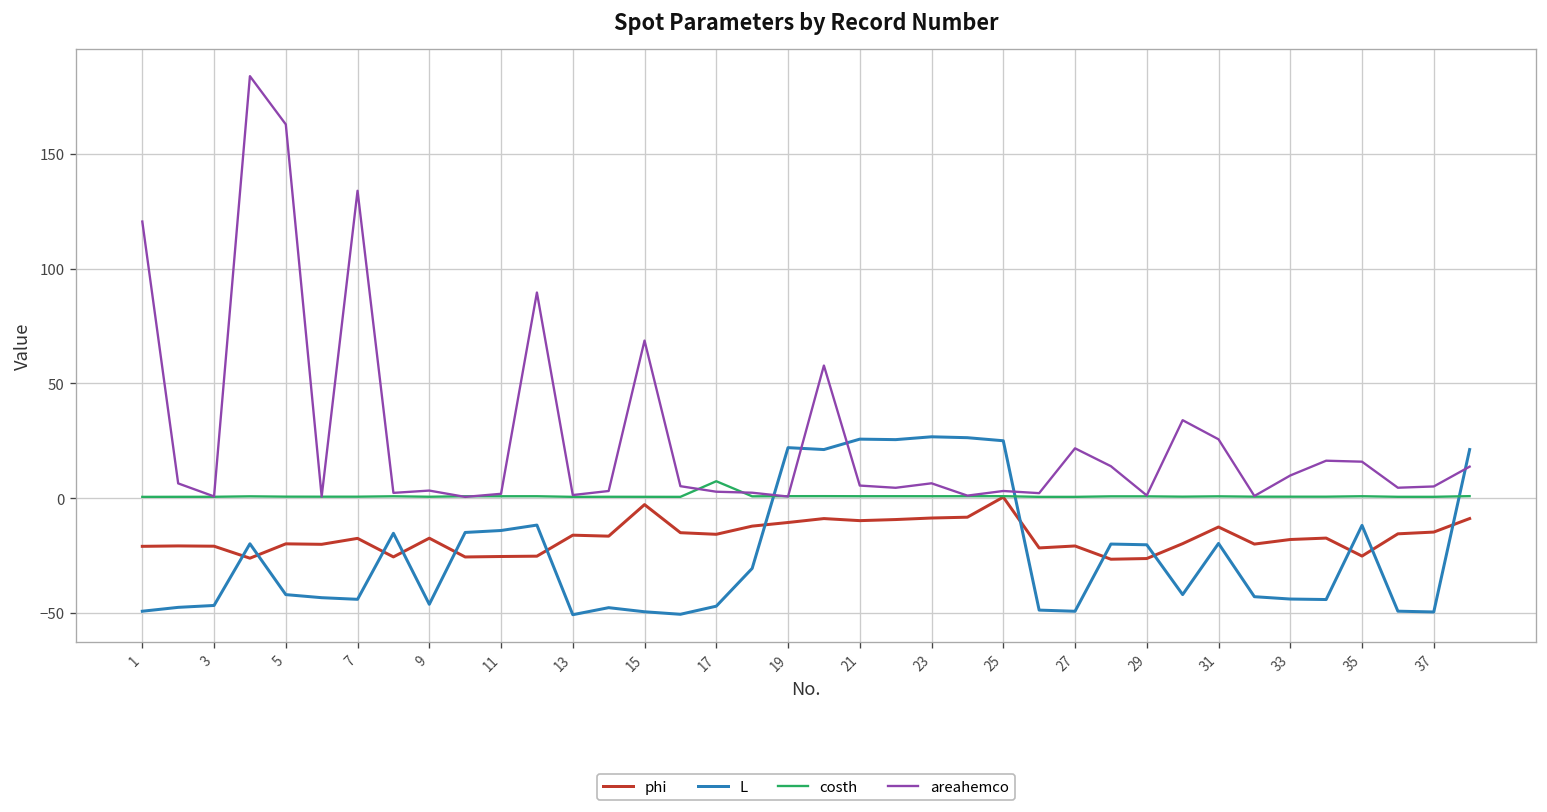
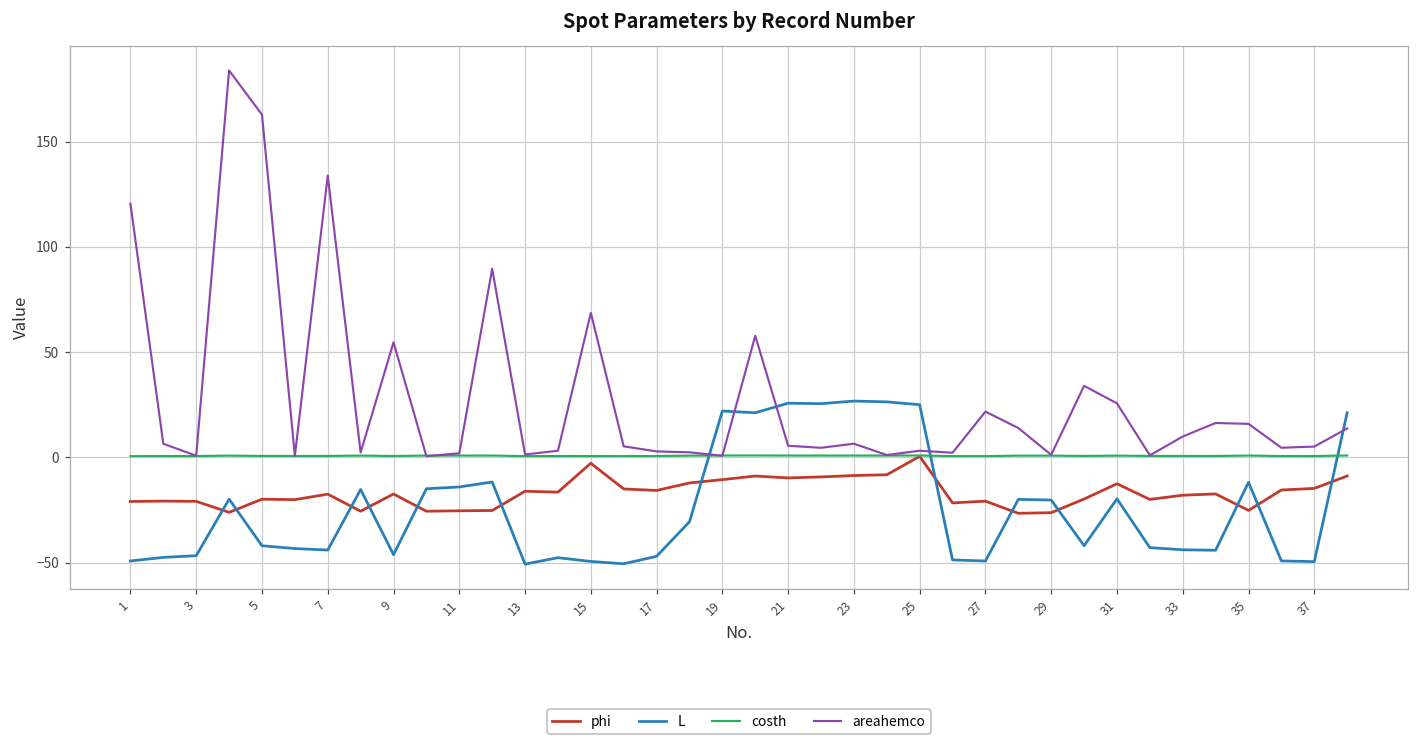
  {
    "phi": {
      "1": -21,
      "3": -21,
      "5": -20,
      "7": -17,
      "9": -17,
      "11": -25,
      "13": -16,
      "15": -3,
      "17": -16,
      "19": -11,
      "21": -10,
      "23": -9,
      "27": -21,
      "29": -26,
      "31": -13,
      "33": -18,
      "35": -25,
      "37": -15
    },
    "L": {
      "1": -49,
      "3": -47,
      "5": -42,
      "7": -44,
      "9": -46,
      "11": -14,
      "13": -51,
      "15": -49,
      "17": -47,
      "19": 22,
      "21": 26,
      "23": 27,
      "25": 25,
      "27": -49,
      "29": -20,
      "31": -20,
      "33": -44,
      "35": -12,
      "37": -50
    },
    "costh": {
      "1": 1,
      "5": 1,
      "7": 1,
      "9": 1,
      "15": 1,
-     "17": 7,
+     "17": 1,
      "21": 1,
      "23": 1,
      "27": 1,
      "31": 1,
      "33": 1,
      "35": 1,
      "37": 1
    },
    "areahemco": {
      "1": 120,
      "5": 163,
      "7": 134,
-     "9": 3,
+     "9": 55,
      "15": 69,
      "17": 3,
      "21": 6,
      "23": 7,
      "25": 3,
      "27": 22,
      "31": 26,
      "33": 10,
      "35": 16,
      "37": 5
    }
  }
